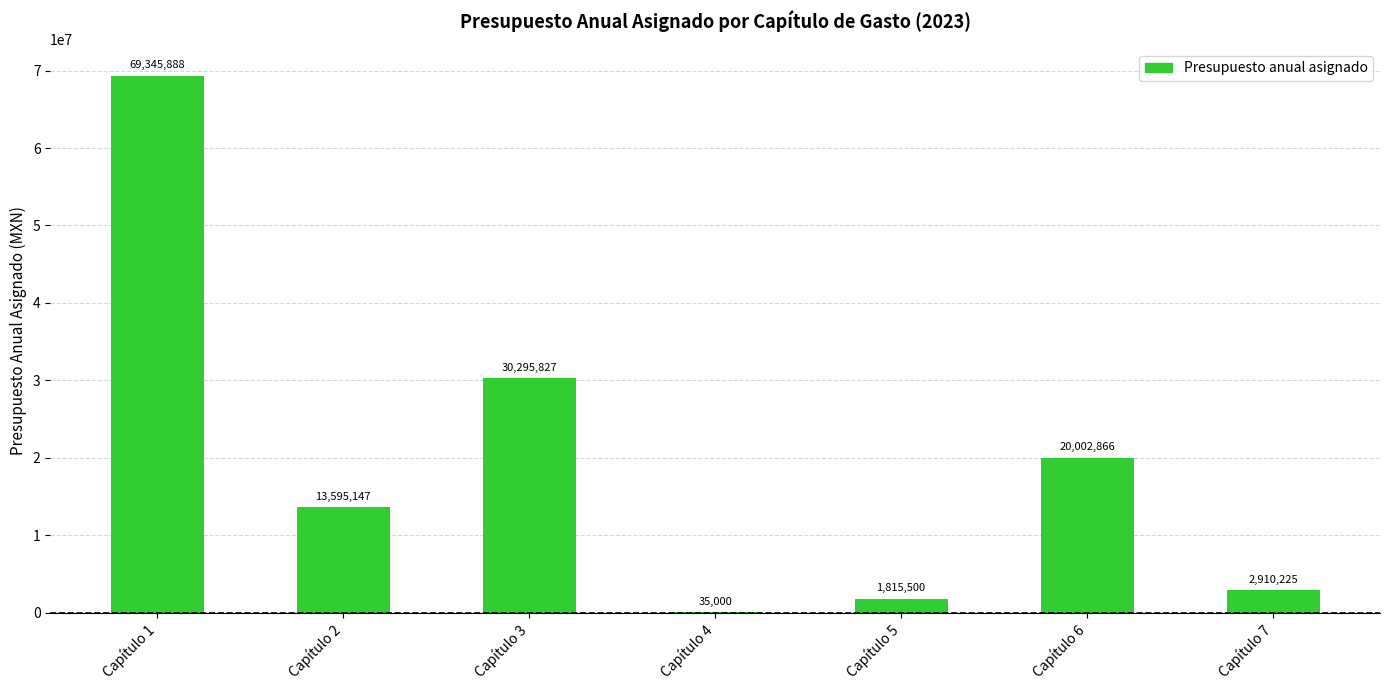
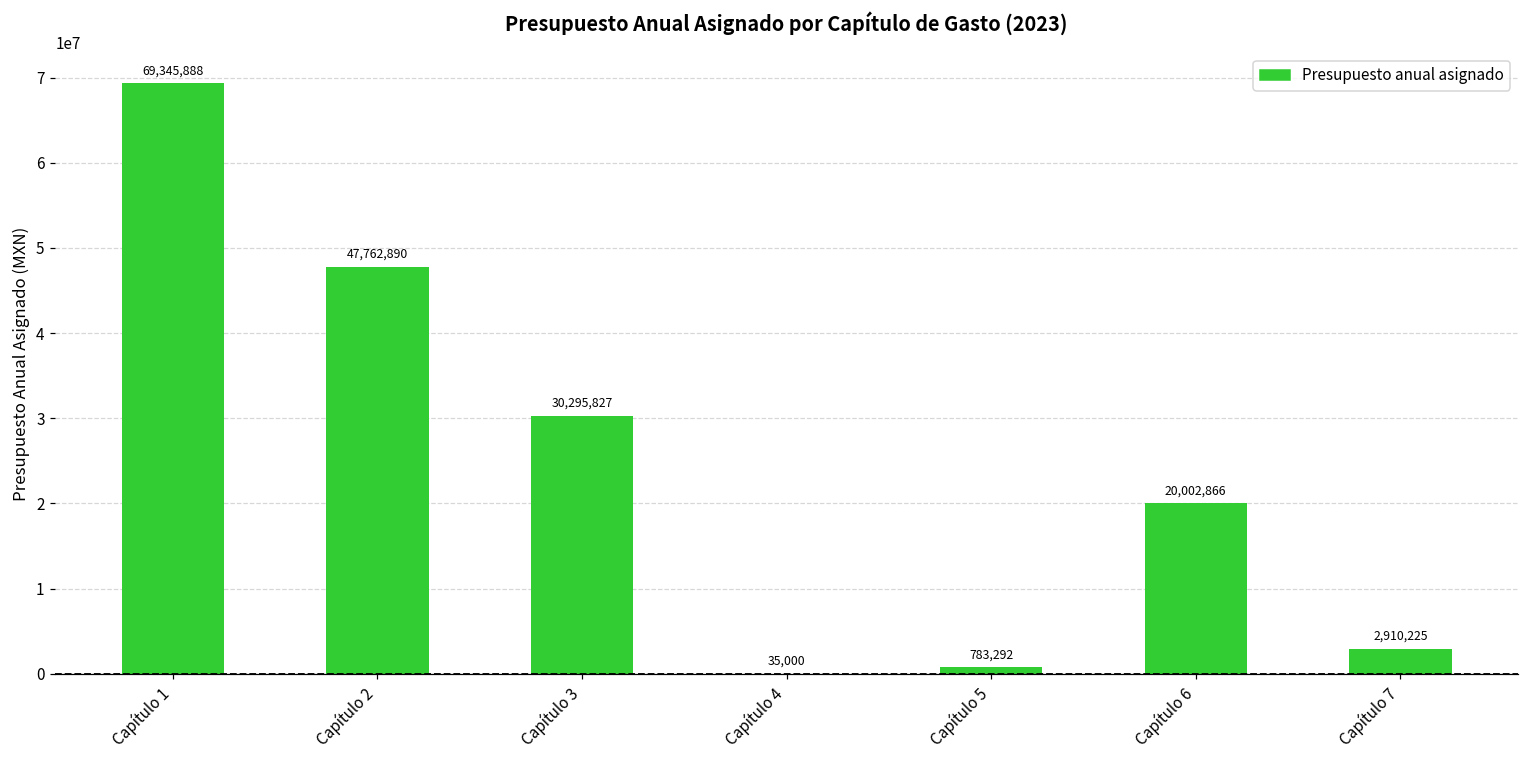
  {
    "Capítulo 1": "69,345,888",
-   "Capítulo 2": "13,595,147",
+   "Capítulo 2": "47,762,890",
    "Capítulo 3": "30,295,827",
    "Capítulo 4": "35,000",
-   "Capítulo 5": "1,815,500",
+   "Capítulo 5": "783,292",
    "Capítulo 6": "20,002,866",
    "Capítulo 7": "2,910,225"
  }
